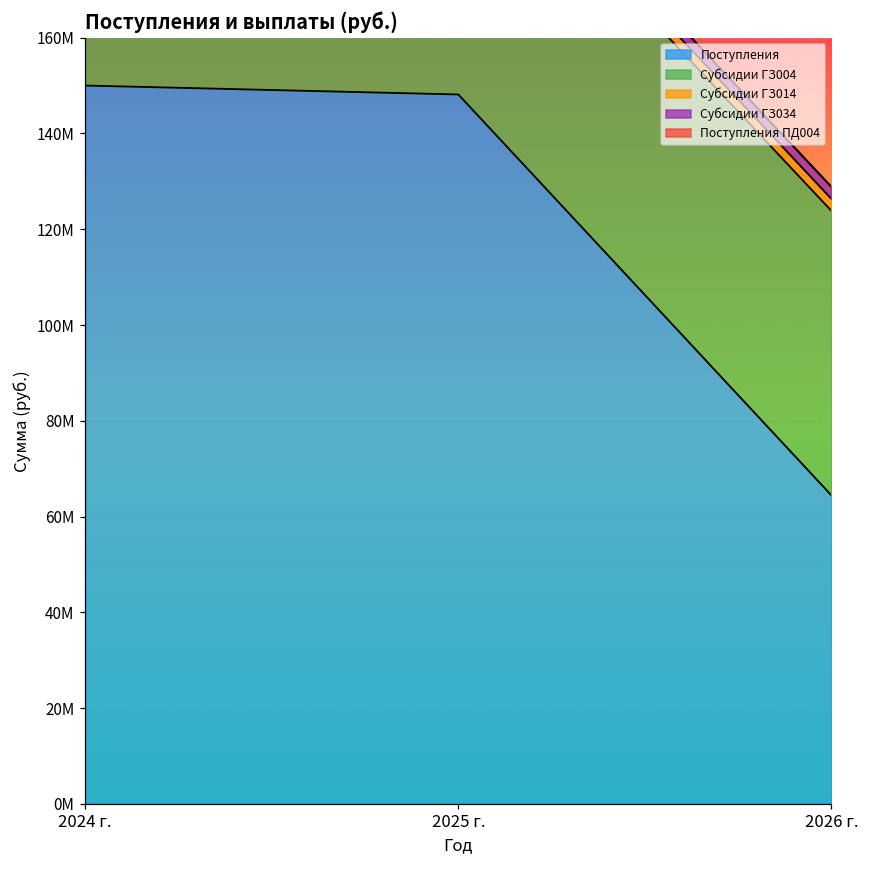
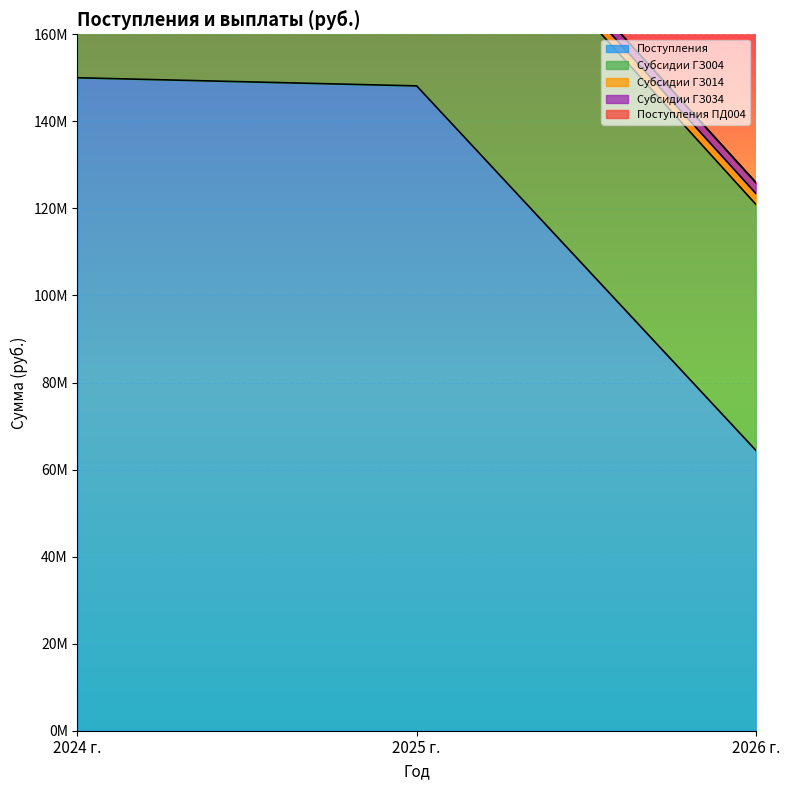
  {
    "Поступления": {
      "2024 г.": 150000000,
      "2025 г.": 148000000,
      "2026 г.": 64000000
    },
    "Субсидии ГЗ004": {
-     "2026 г.": 59000000
+     "2026 г.": 57000000
    },
    "Субсидии ГЗ014": {
      "2026 г.": 2000000
    }
  }
